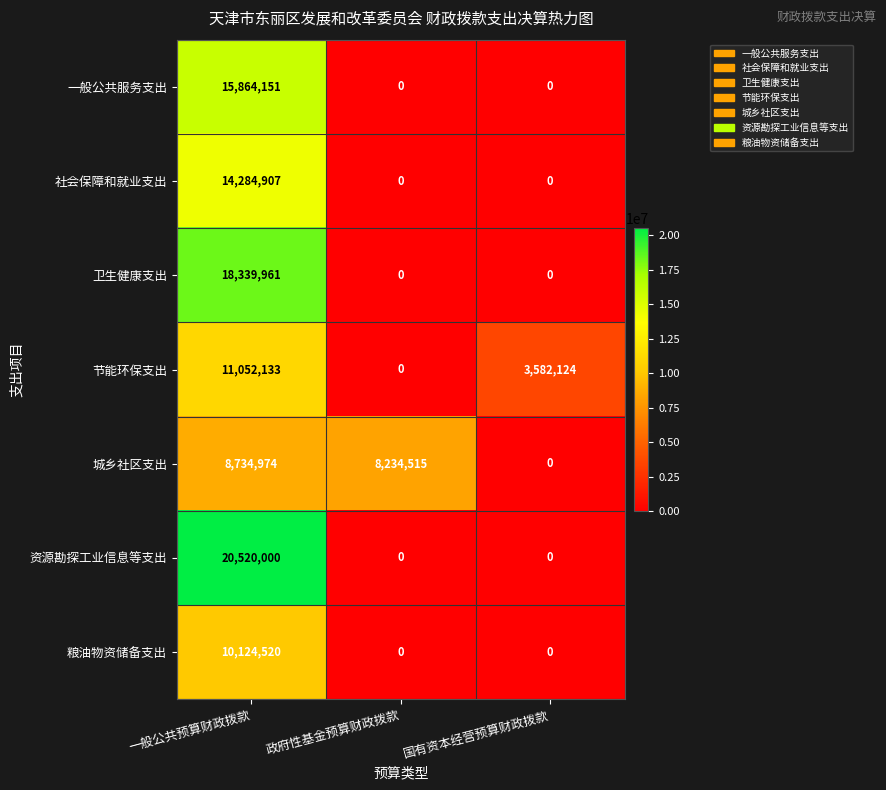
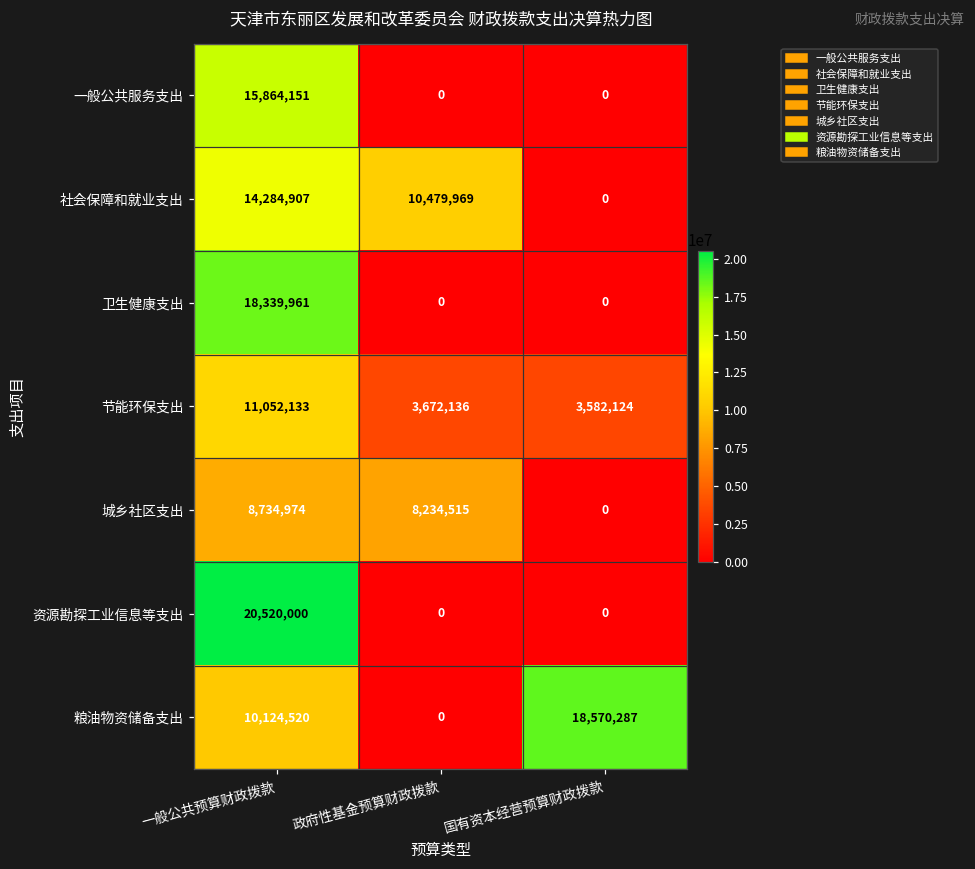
  {
    "一般公共服务支出": {
      "一般公共预算财政拨款": "15,864,151",
      "政府性基金预算财政拨款": "0",
      "国有资本经营预算财政拨款": "0"
    },
    "社会保障和就业支出": {
      "一般公共预算财政拨款": "14,284,907",
-     "政府性基金预算财政拨款": "0",
+     "政府性基金预算财政拨款": "10,479,969",
      "国有资本经营预算财政拨款": "0"
    },
    "卫生健康支出": {
      "一般公共预算财政拨款": "18,339,961",
      "政府性基金预算财政拨款": "0",
      "国有资本经营预算财政拨款": "0"
    },
    "节能环保支出": {
      "一般公共预算财政拨款": "11,052,133",
-     "政府性基金预算财政拨款": "0",
+     "政府性基金预算财政拨款": "3,672,136",
      "国有资本经营预算财政拨款": "3,582,124"
    },
    "城乡社区支出": {
      "一般公共预算财政拨款": "8,734,974",
      "政府性基金预算财政拨款": "8,234,515",
      "国有资本经营预算财政拨款": "0"
    },
    "资源勘探工业信息等支出": {
      "一般公共预算财政拨款": "20,520,000",
      "政府性基金预算财政拨款": "0",
      "国有资本经营预算财政拨款": "0"
    },
    "粮油物资储备支出": {
      "一般公共预算财政拨款": "10,124,520",
      "政府性基金预算财政拨款": "0",
-     "国有资本经营预算财政拨款": "0"
+     "国有资本经营预算财政拨款": "18,570,287"
    }
  }
